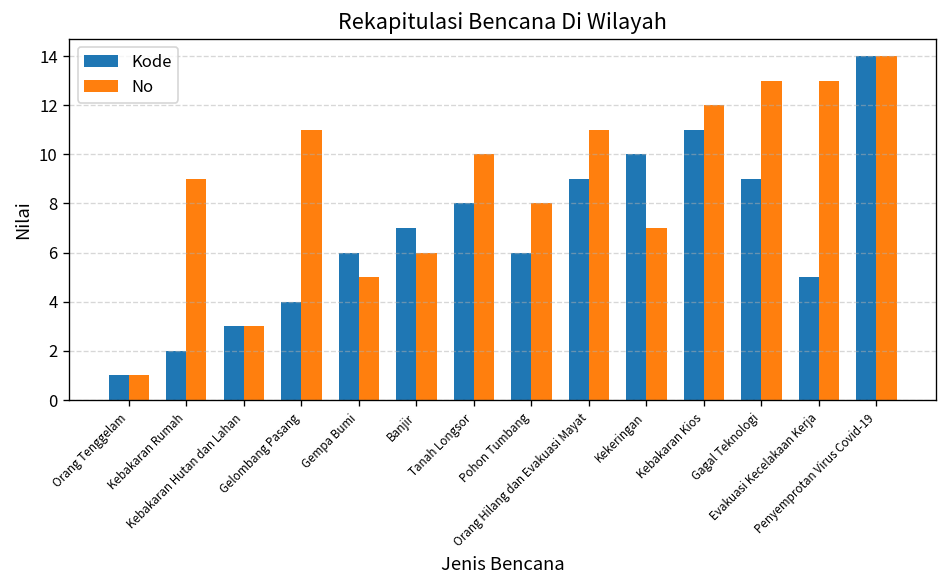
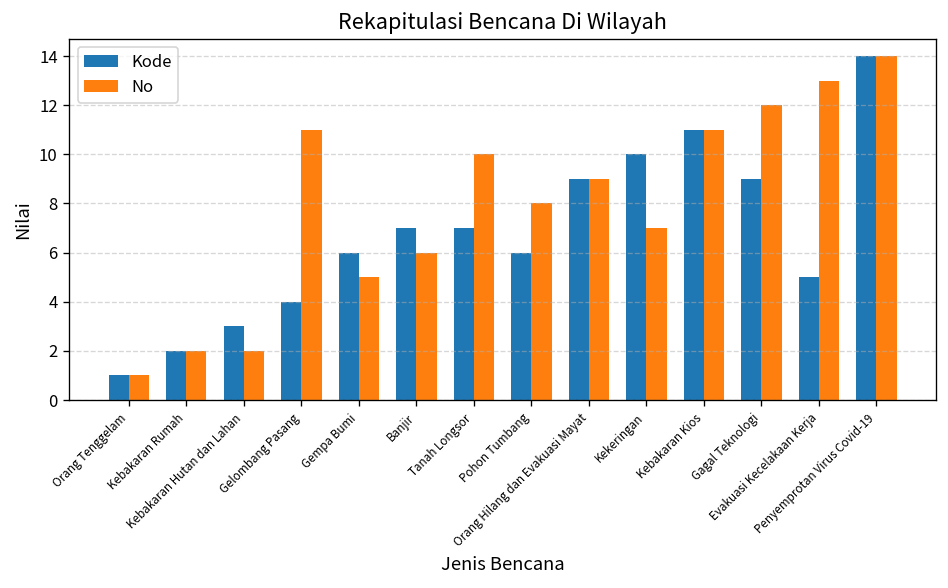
  {
    "Kode": {
      "Orang Tenggelam": 1,
      "Kebakaran Rumah": 2,
      "Kebakaran Hutan dan Lahan": 3,
      "Gelombang Pasang": 4,
      "Gempa Bumi": 6,
      "Banjir": 7,
-     "Tanah Longsor": 8,
+     "Tanah Longsor": 7,
      "Pohon Tumbang": 6,
      "Orang Hilang dan Evakuasi Mayat": 9,
      "Kekeringan": 10,
      "Kebakaran Kios": 11,
      "Gagal Teknologi": 9,
      "Evakuasi Kecelakaan Kerja": 5,
      "Penyemprotan Virus Covid-19": 14
    },
    "No": {
      "Orang Tenggelam": 1,
-     "Kebakaran Rumah": 9,
-     "Kebakaran Hutan dan Lahan": 3,
+     "Kebakaran Rumah": 2,
+     "Kebakaran Hutan dan Lahan": 2,
      "Gelombang Pasang": 11,
      "Gempa Bumi": 5,
      "Banjir": 6,
      "Tanah Longsor": 10,
      "Pohon Tumbang": 8,
-     "Orang Hilang dan Evakuasi Mayat": 11,
+     "Orang Hilang dan Evakuasi Mayat": 9,
      "Kekeringan": 7,
-     "Kebakaran Kios": 12,
-     "Gagal Teknologi": 13,
+     "Kebakaran Kios": 11,
+     "Gagal Teknologi": 12,
      "Evakuasi Kecelakaan Kerja": 13,
      "Penyemprotan Virus Covid-19": 14
    }
  }
